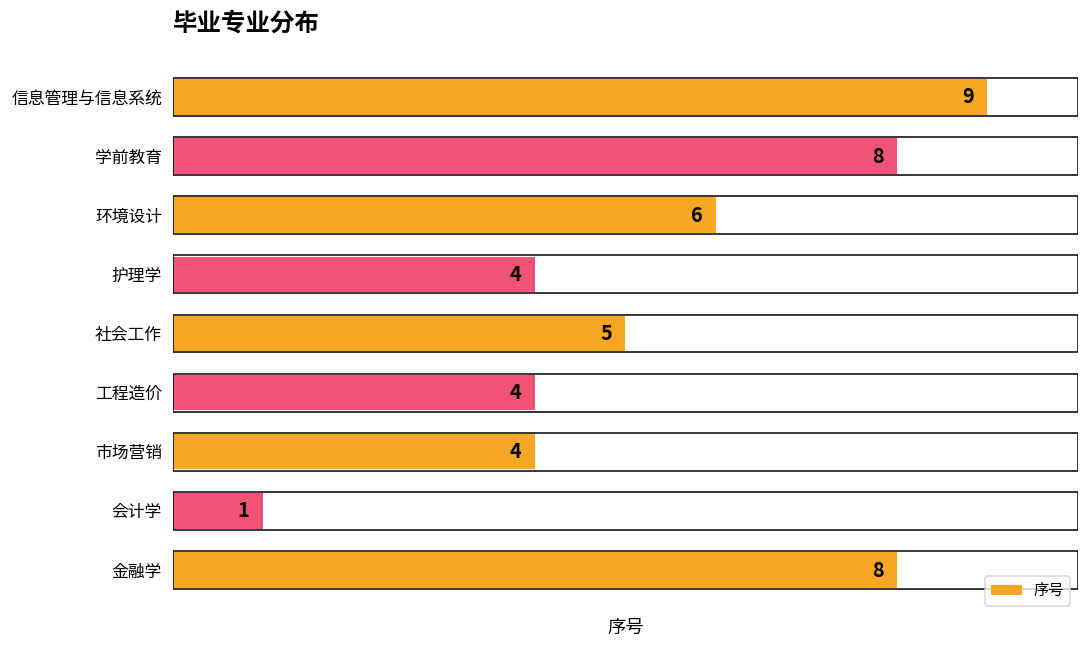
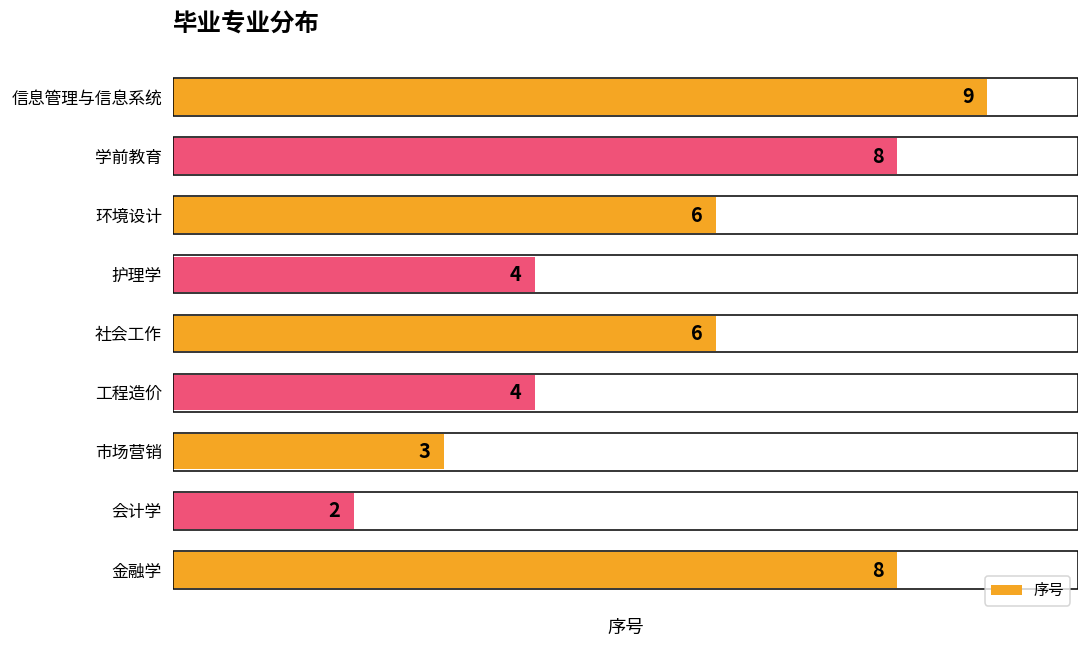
  {
    "信息管理与信息系统": 9,
    "学前教育": 8,
    "环境设计": 6,
    "护理学": 4,
-   "社会工作": 5,
+   "社会工作": 6,
    "工程造价": 4,
-   "市场营销": 4,
-   "会计学": 1,
+   "市场营销": 3,
+   "会计学": 2,
    "金融学": 8
  }
